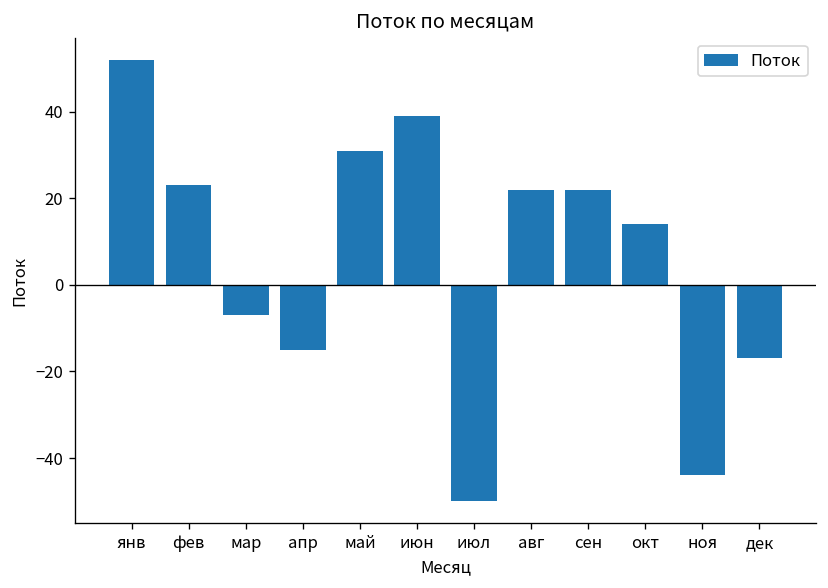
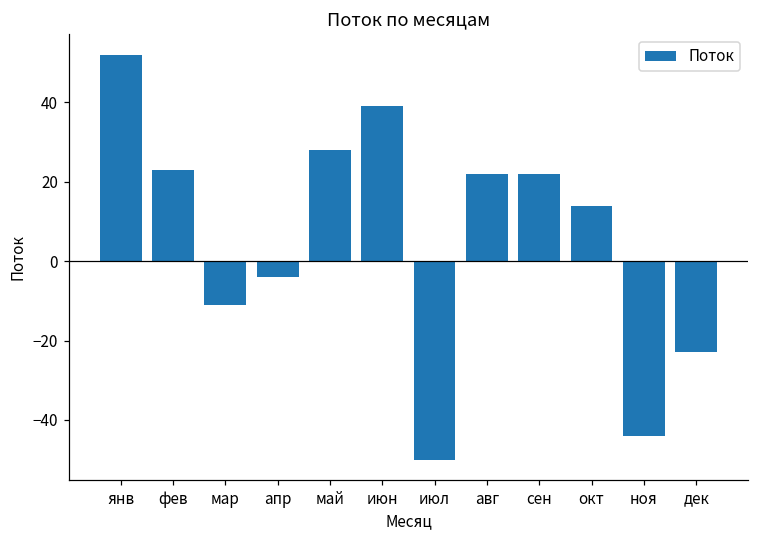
  {
    "янв": 52,
    "фев": 23,
-   "мар": -7,
-   "апр": -15,
-   "май": 31,
+   "мар": -11,
+   "апр": -4,
+   "май": 28,
    "июн": 39,
    "июл": -50,
    "авг": 22,
    "сен": 22,
    "окт": 14,
    "ноя": -44,
-   "дек": -17
+   "дек": -23
  }
